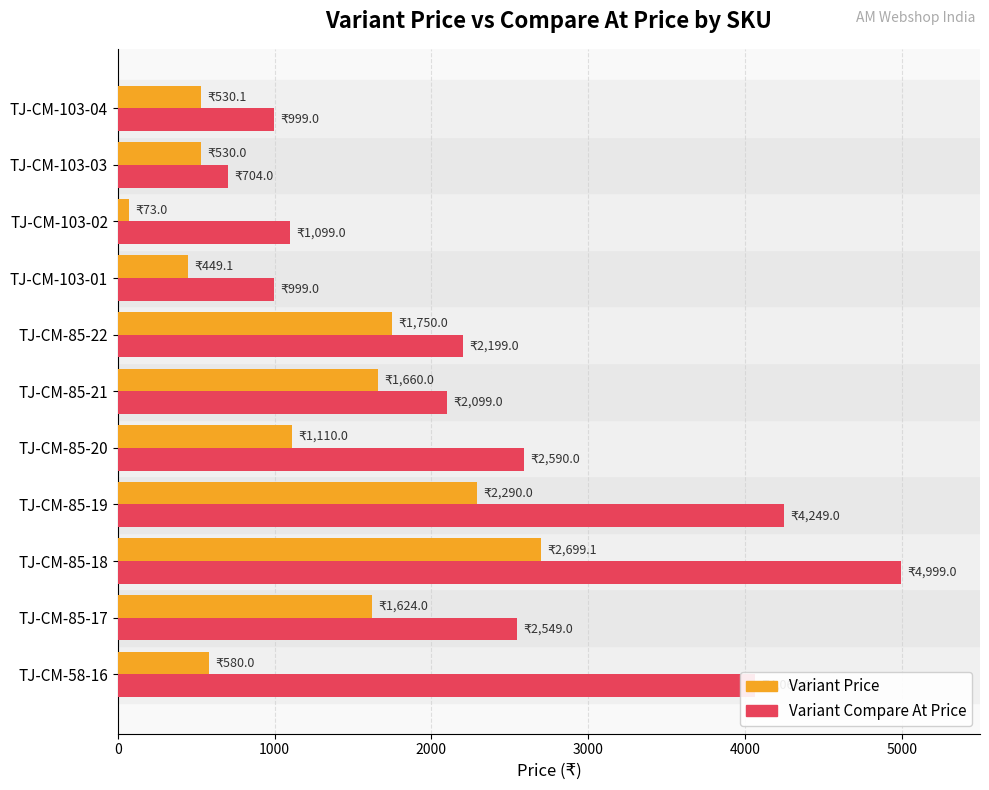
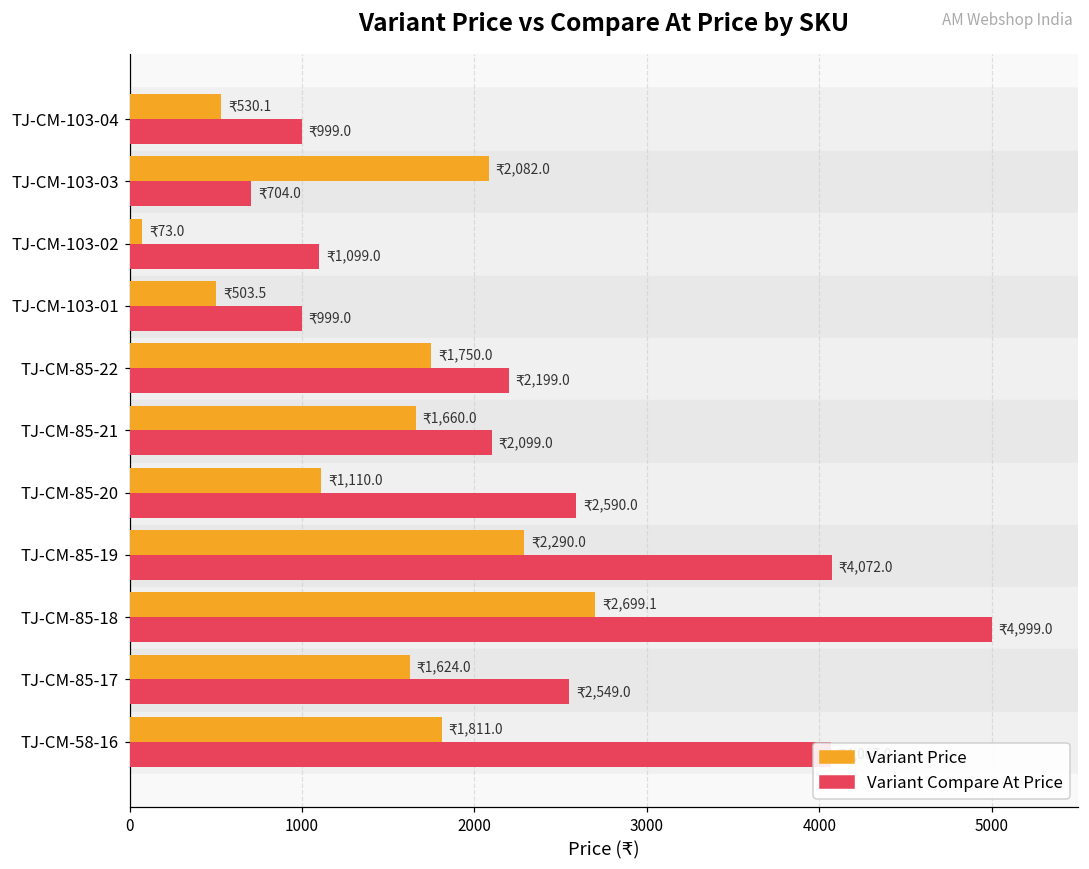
  {
    "Variant Price": {
      "TJ-CM-103-04": "530.1",
-     "TJ-CM-103-03": "530.0",
+     "TJ-CM-103-03": "2,082.0",
      "TJ-CM-103-02": "73.0",
-     "TJ-CM-103-01": "449.1",
+     "TJ-CM-103-01": "503.5",
      "TJ-CM-85-22": "1,750.0",
      "TJ-CM-85-21": "1,660.0",
      "TJ-CM-85-20": "1,110.0",
      "TJ-CM-85-19": "2,290.0",
      "TJ-CM-85-18": "2,699.1",
      "TJ-CM-85-17": "1,624.0",
-     "TJ-CM-58-16": "580.0"
+     "TJ-CM-58-16": "1,811.0"
    },
    "Variant Compare At Price": {
      "TJ-CM-103-04": "999.0",
      "TJ-CM-103-03": "704.0",
      "TJ-CM-103-02": "1,099.0",
      "TJ-CM-103-01": "999.0",
      "TJ-CM-85-22": "2,199.0",
      "TJ-CM-85-21": "2,099.0",
      "TJ-CM-85-20": "2,590.0",
-     "TJ-CM-85-19": "4,249.0",
+     "TJ-CM-85-19": "4,072.0",
      "TJ-CM-85-18": "4,999.0",
      "TJ-CM-85-17": "2,549.0"
    }
  }
